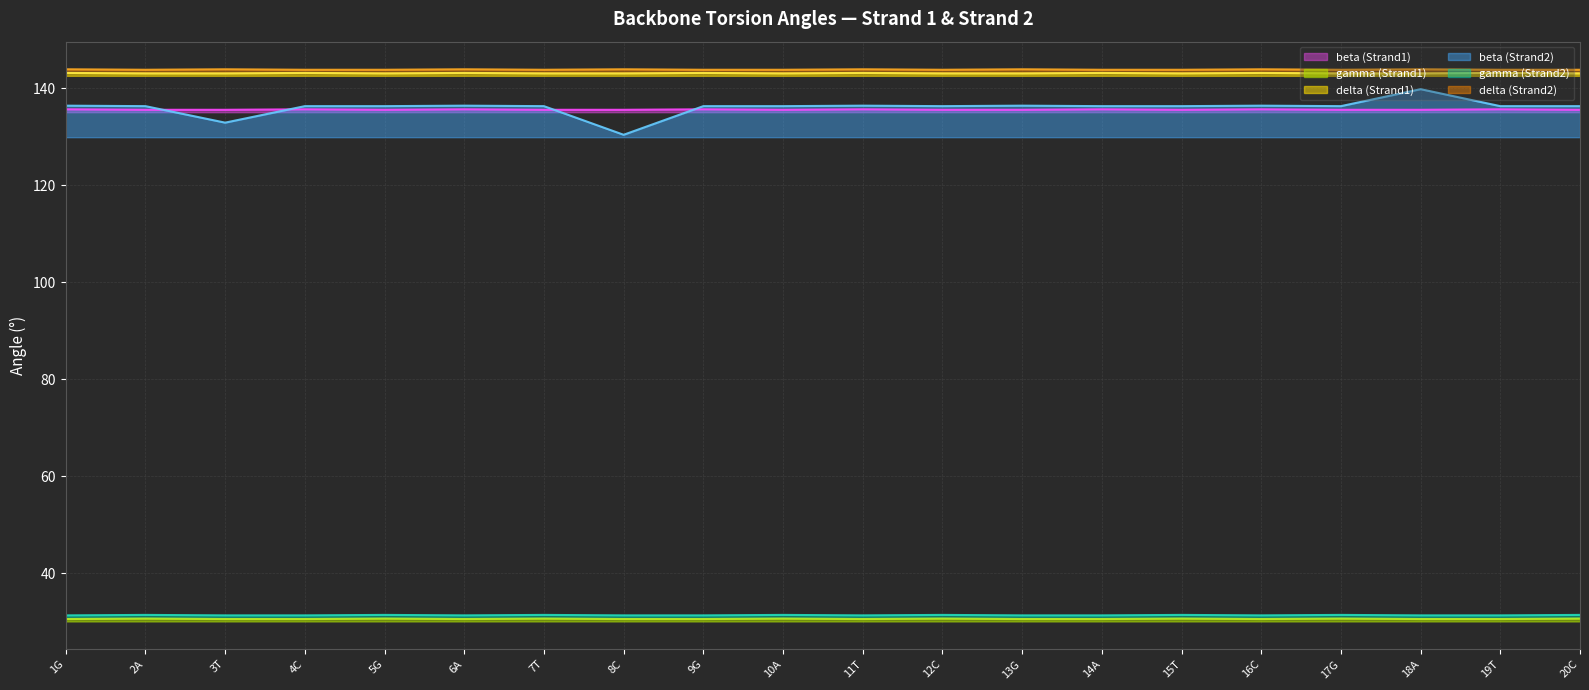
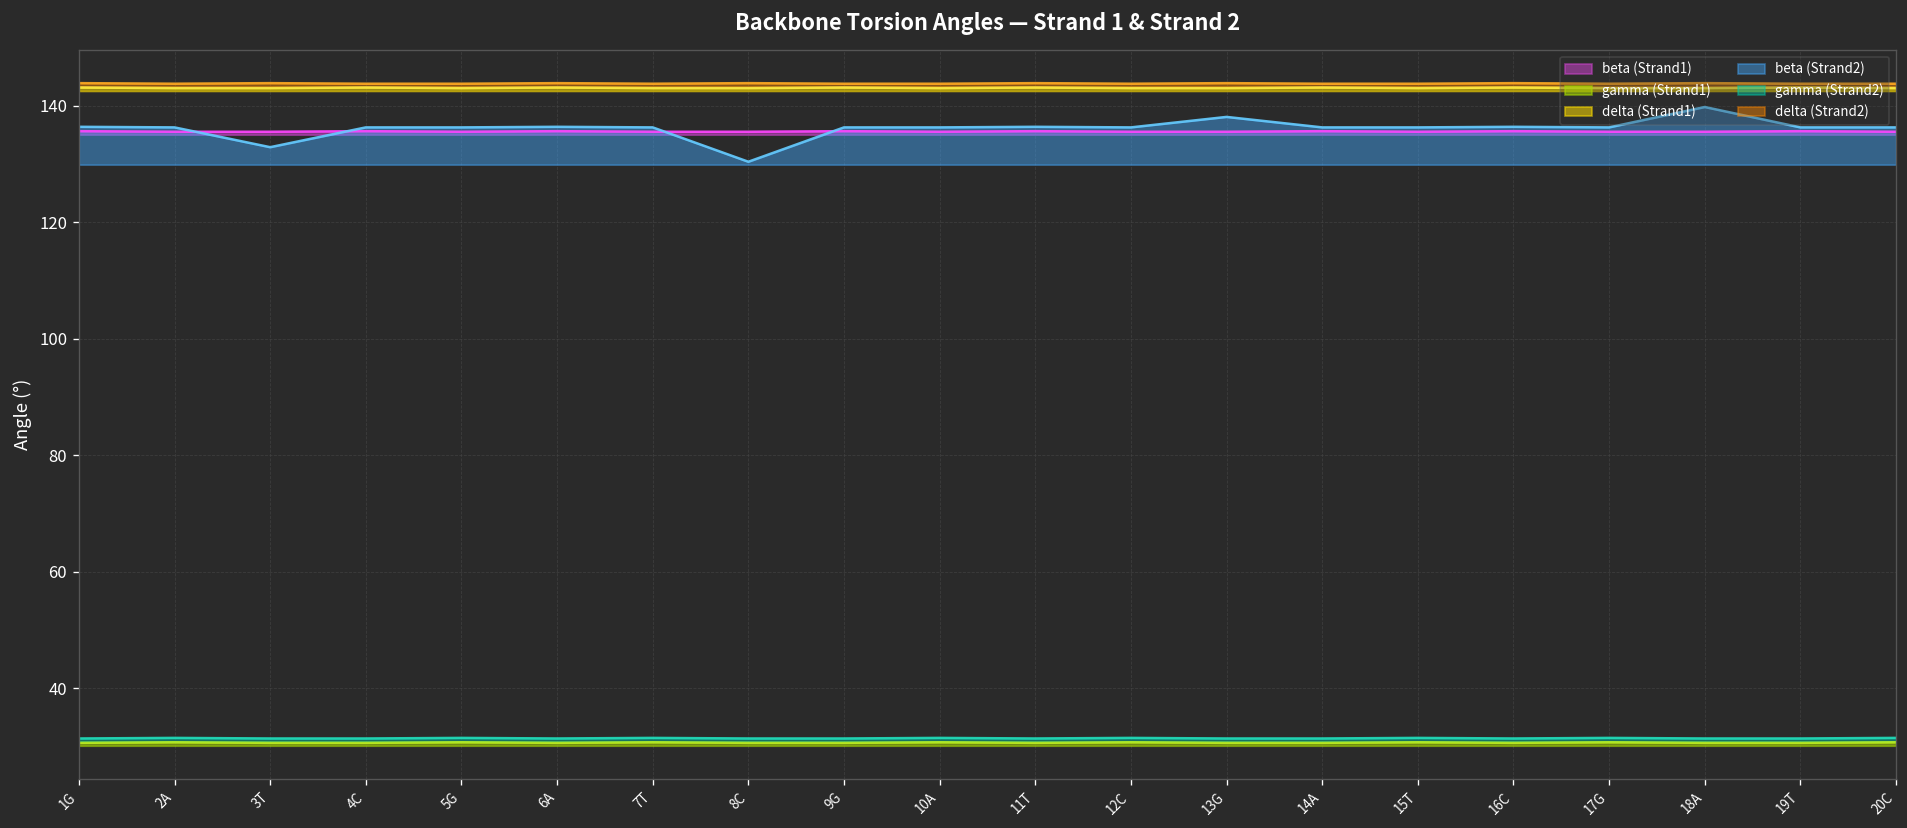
  {
    "beta (Strand1)": {
      "1G": 136,
      "2A": 136,
      "3T": 136,
      "4C": 136,
      "5G": 136,
      "6A": 136,
      "7T": 136,
      "8C": 136,
      "9G": 136,
      "10A": 136,
      "11T": 136,
      "12C": 136,
      "13G": 136,
      "14A": 136,
      "15T": 136,
      "16C": 136,
      "17G": 136,
      "18A": 136,
      "19T": 136,
      "20C": 136
    },
    "gamma (Strand1)": {
      "1G": 31,
      "2A": 31,
      "3T": 31,
      "4C": 31,
      "5G": 31,
      "6A": 31,
      "7T": 31,
      "8C": 31,
      "9G": 31,
      "10A": 31,
      "11T": 31,
      "12C": 31,
      "13G": 31,
      "14A": 31,
      "15T": 31,
      "16C": 31,
      "17G": 31,
      "18A": 31,
      "19T": 31,
      "20C": 31
    },
    "delta (Strand1)": {
      "1G": 143,
      "2A": 143,
      "3T": 143,
      "4C": 143,
      "5G": 143,
      "6A": 143,
      "7T": 143,
      "8C": 143,
      "9G": 143,
      "10A": 143,
      "11T": 143,
      "12C": 143,
      "13G": 143,
      "14A": 143,
      "15T": 143,
      "16C": 143,
      "20C": 143
    },
    "beta (Strand2)": {
      "1G": 136,
      "2A": 136,
      "3T": 133,
      "4C": 136,
      "5G": 136,
      "6A": 136,
      "7T": 136,
      "8C": 130,
      "9G": 136,
      "10A": 136,
      "11T": 136,
      "12C": 136,
-     "13G": 136,
+     "13G": 138,
      "14A": 136,
      "15T": 136,
      "16C": 136,
      "17G": 136,
      "19T": 136,
      "20C": 136
    },
    "gamma (Strand2)": {
      "1G": 31,
      "2A": 31,
      "3T": 31,
      "4C": 31,
      "5G": 31,
      "6A": 31,
      "7T": 31,
      "8C": 31,
      "9G": 31,
      "10A": 31,
      "11T": 31,
      "12C": 31,
      "13G": 31,
      "14A": 31,
      "15T": 31,
      "16C": 31,
      "17G": 31,
      "18A": 31,
      "19T": 31,
      "20C": 31
    },
    "delta (Strand2)": {
      "1G": 144,
      "2A": 144,
      "3T": 144,
      "4C": 144,
      "5G": 144,
      "6A": 144,
      "7T": 144,
      "8C": 144,
      "9G": 144,
      "10A": 144,
      "11T": 144,
      "12C": 144,
      "13G": 144,
      "14A": 144,
      "15T": 144,
      "16C": 144,
      "20C": 144
    }
  }
